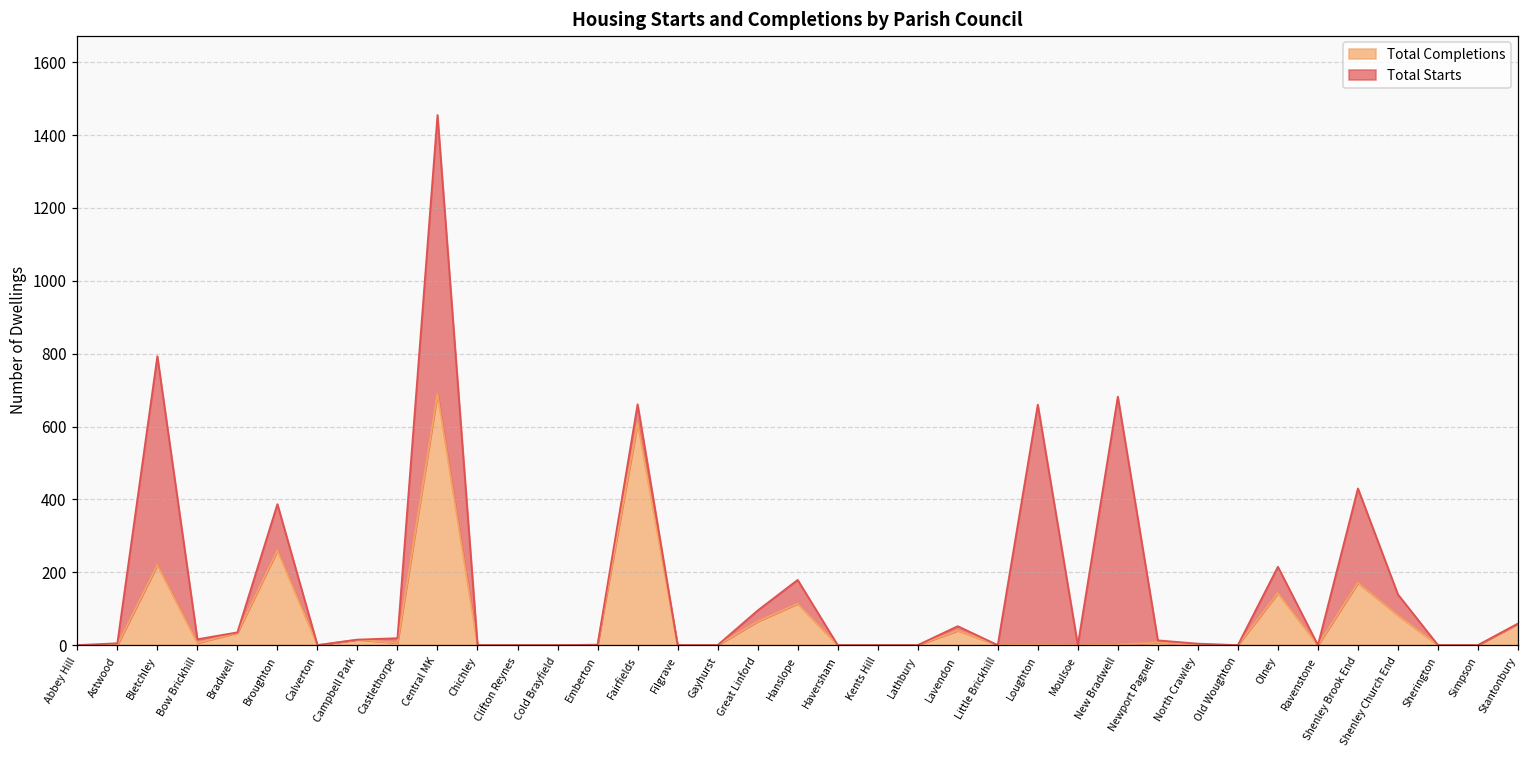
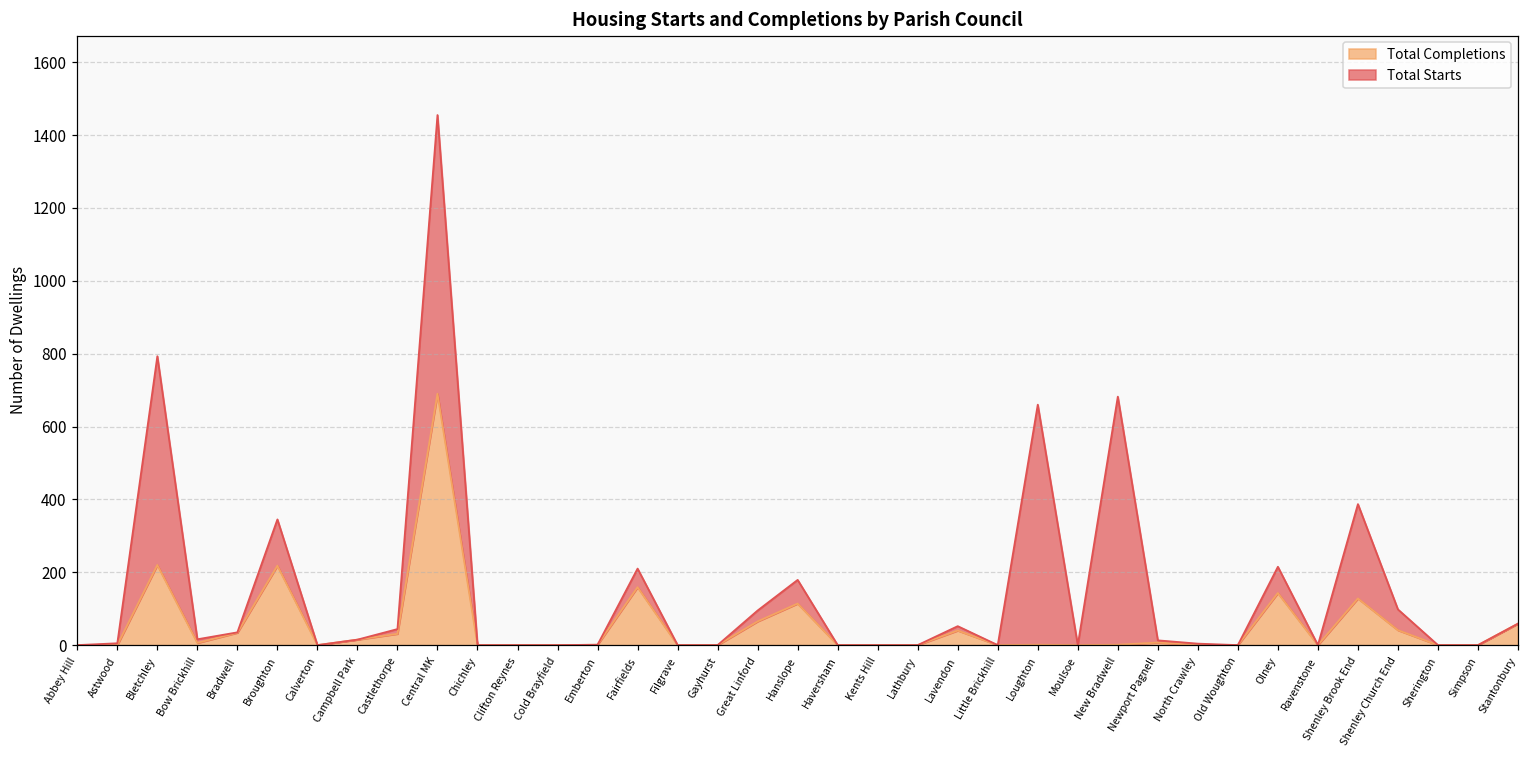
  {
    "Total Completions": {
      "Bletchley": 220,
      "Bow Brickhill": 10,
-     "Broughton": 260,
-     "Castlethorpe": 10,
+     "Broughton": 220,
+     "Castlethorpe": 30,
      "Central MK": 690,
-     "Fairfields": 610,
+     "Fairfields": 160,
      "Great Linford": 70,
      "Hanslope": 110,
      "Lavendon": 40,
      "Loughton": 0,
      "New Bradwell": 0,
      "Olney": 140,
-     "Shenley Brook End": 170,
-     "Shenley Church End": 80
+     "Shenley Brook End": 130,
+     "Shenley Church End": 40
    },
    "Total Starts": {
      "Bletchley": 570,
      "Bow Brickhill": 10,
      "Broughton": 130,
      "Castlethorpe": 10,
      "Central MK": 770,
      "Fairfields": 50,
      "Great Linford": 30,
      "Hanslope": 70,
      "Lavendon": 10,
      "Loughton": 660,
      "New Bradwell": 680,
      "Olney": 70,
      "Shenley Brook End": 260,
      "Shenley Church End": 60
    }
  }
